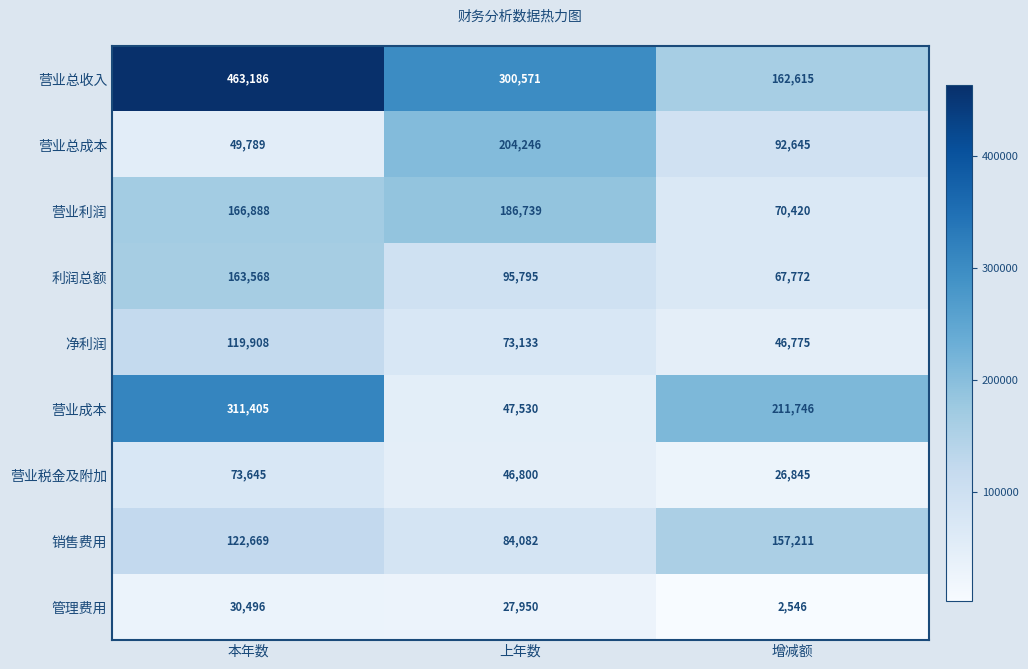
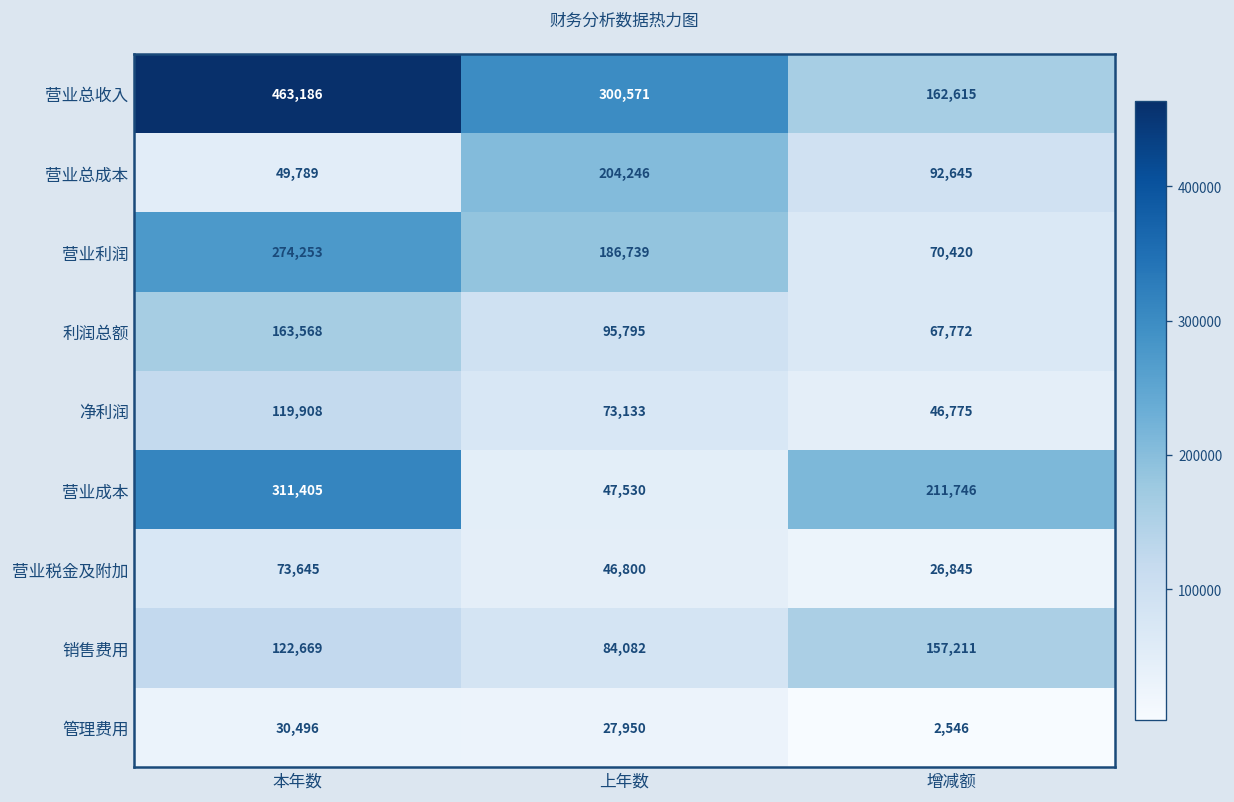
  {
    "营业总收入": {
      "本年数": "463,186",
      "上年数": "300,571",
      "增减额": "162,615"
    },
    "营业总成本": {
      "本年数": "49,789",
      "上年数": "204,246",
      "增减额": "92,645"
    },
    "营业利润": {
-     "本年数": "166,888",
+     "本年数": "274,253",
      "上年数": "186,739",
      "增减额": "70,420"
    },
    "利润总额": {
      "本年数": "163,568",
      "上年数": "95,795",
      "增减额": "67,772"
    },
    "净利润": {
      "本年数": "119,908",
      "上年数": "73,133",
      "增减额": "46,775"
    },
    "营业成本": {
      "本年数": "311,405",
      "上年数": "47,530",
      "增减额": "211,746"
    },
    "营业税金及附加": {
      "本年数": "73,645",
      "上年数": "46,800",
      "增减额": "26,845"
    },
    "销售费用": {
      "本年数": "122,669",
      "上年数": "84,082",
      "增减额": "157,211"
    },
    "管理费用": {
      "本年数": "30,496",
      "上年数": "27,950",
      "增减额": "2,546"
    }
  }
